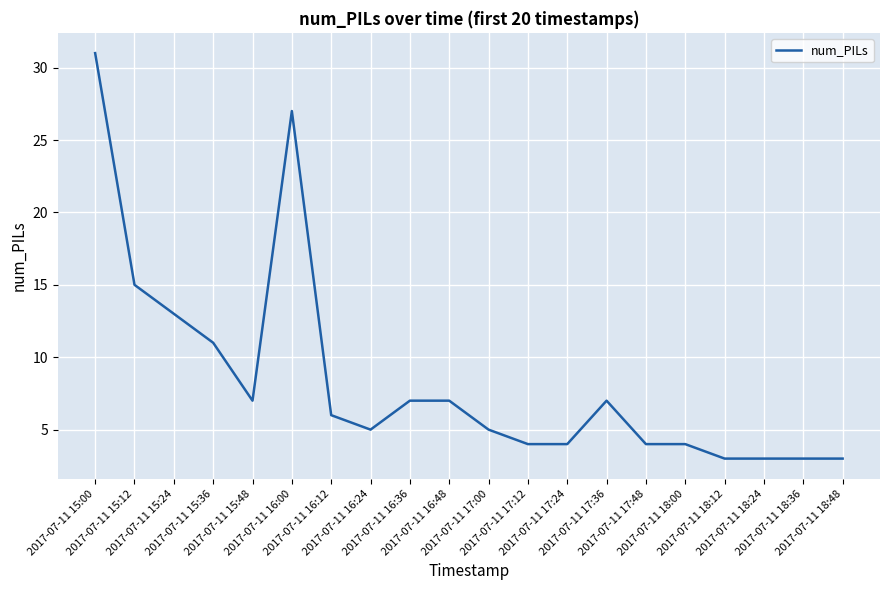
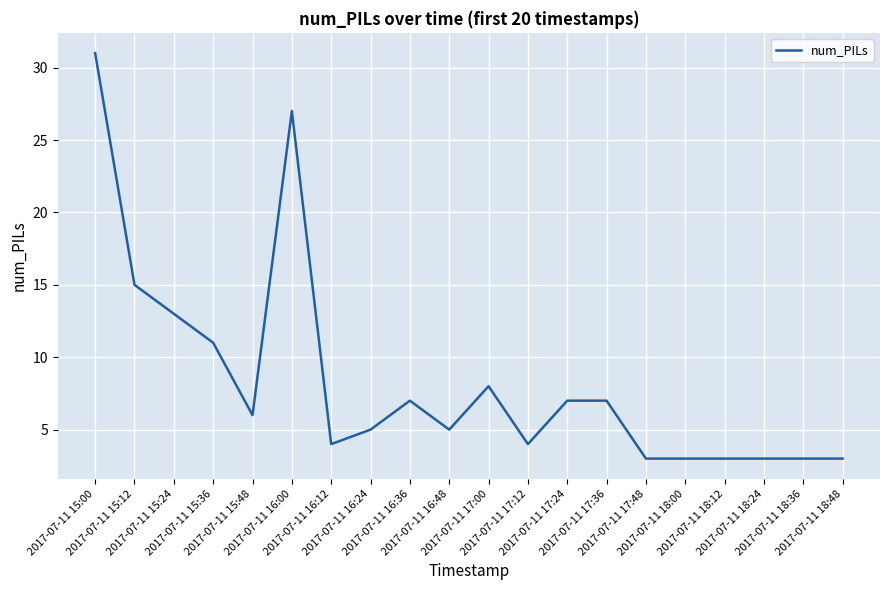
  {
    "2017-07-11 15:00": 31,
    "2017-07-11 15:12": 15,
    "2017-07-11 15:24": 13,
    "2017-07-11 15:36": 11,
-   "2017-07-11 15:48": 7,
+   "2017-07-11 15:48": 6,
    "2017-07-11 16:00": 27,
-   "2017-07-11 16:12": 6,
+   "2017-07-11 16:12": 4,
    "2017-07-11 16:24": 5,
    "2017-07-11 16:36": 7,
-   "2017-07-11 16:48": 7,
-   "2017-07-11 17:00": 5,
+   "2017-07-11 16:48": 5,
+   "2017-07-11 17:00": 8,
    "2017-07-11 17:12": 4,
-   "2017-07-11 17:24": 4,
+   "2017-07-11 17:24": 7,
    "2017-07-11 17:36": 7,
-   "2017-07-11 17:48": 4,
-   "2017-07-11 18:00": 4,
+   "2017-07-11 17:48": 3,
+   "2017-07-11 18:00": 3,
    "2017-07-11 18:12": 3,
    "2017-07-11 18:24": 3,
    "2017-07-11 18:36": 3,
    "2017-07-11 18:48": 3
  }
